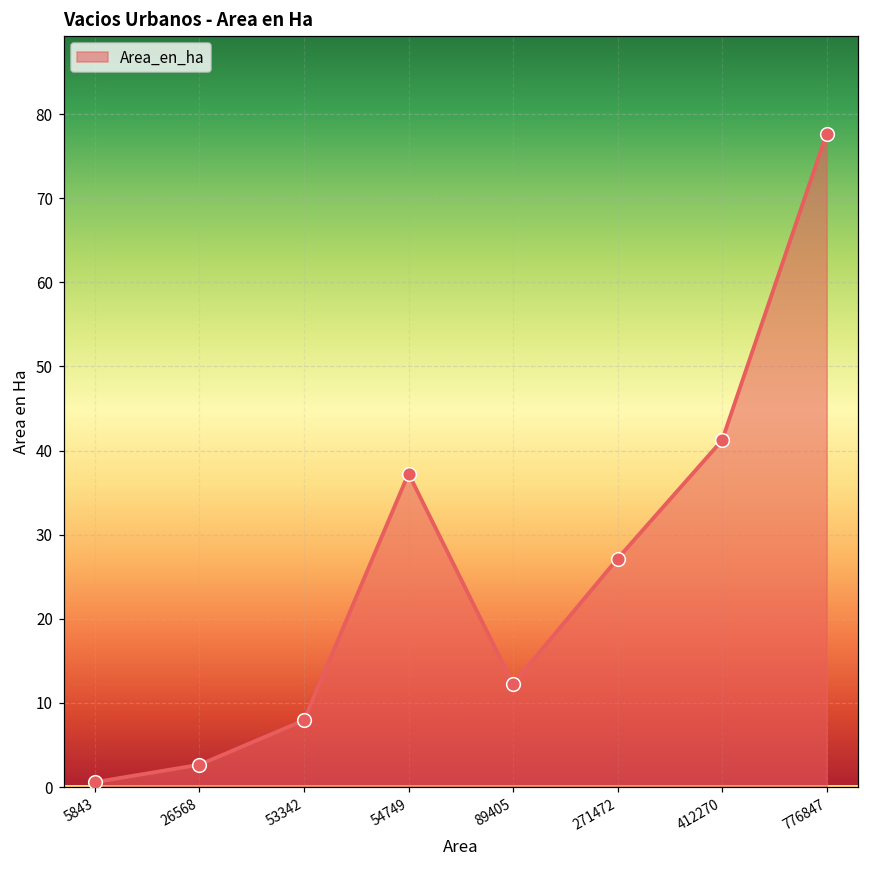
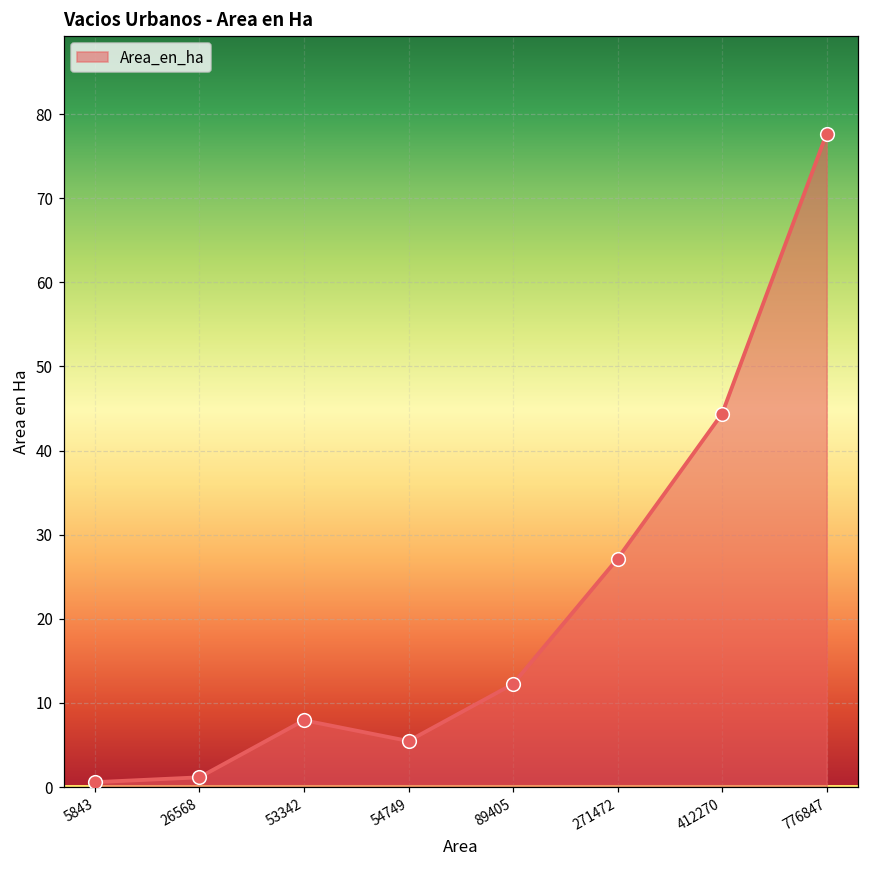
  {
    "5843": 1,
-   "26568": 3,
+   "26568": 1,
    "53342": 8,
-   "54749": 37,
+   "54749": 5,
    "89405": 12,
    "271472": 27,
-   "412270": 41,
+   "412270": 44,
    "776847": 78
  }
